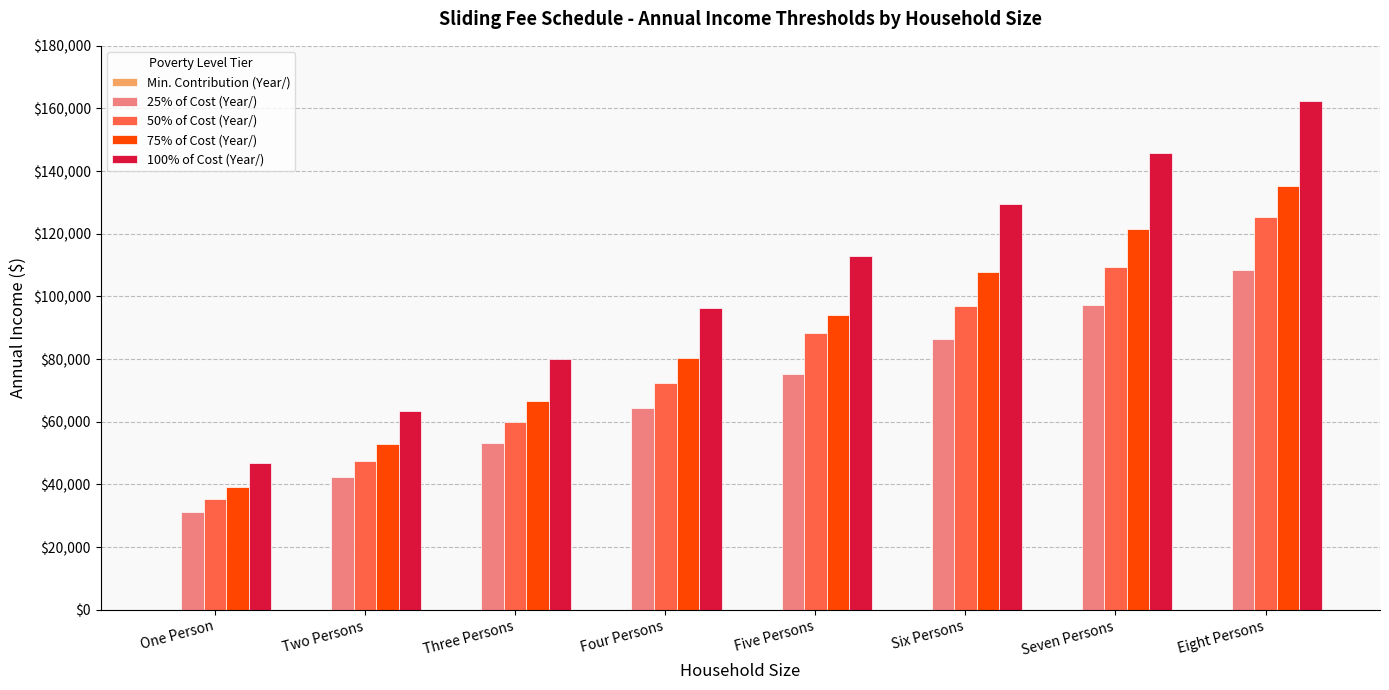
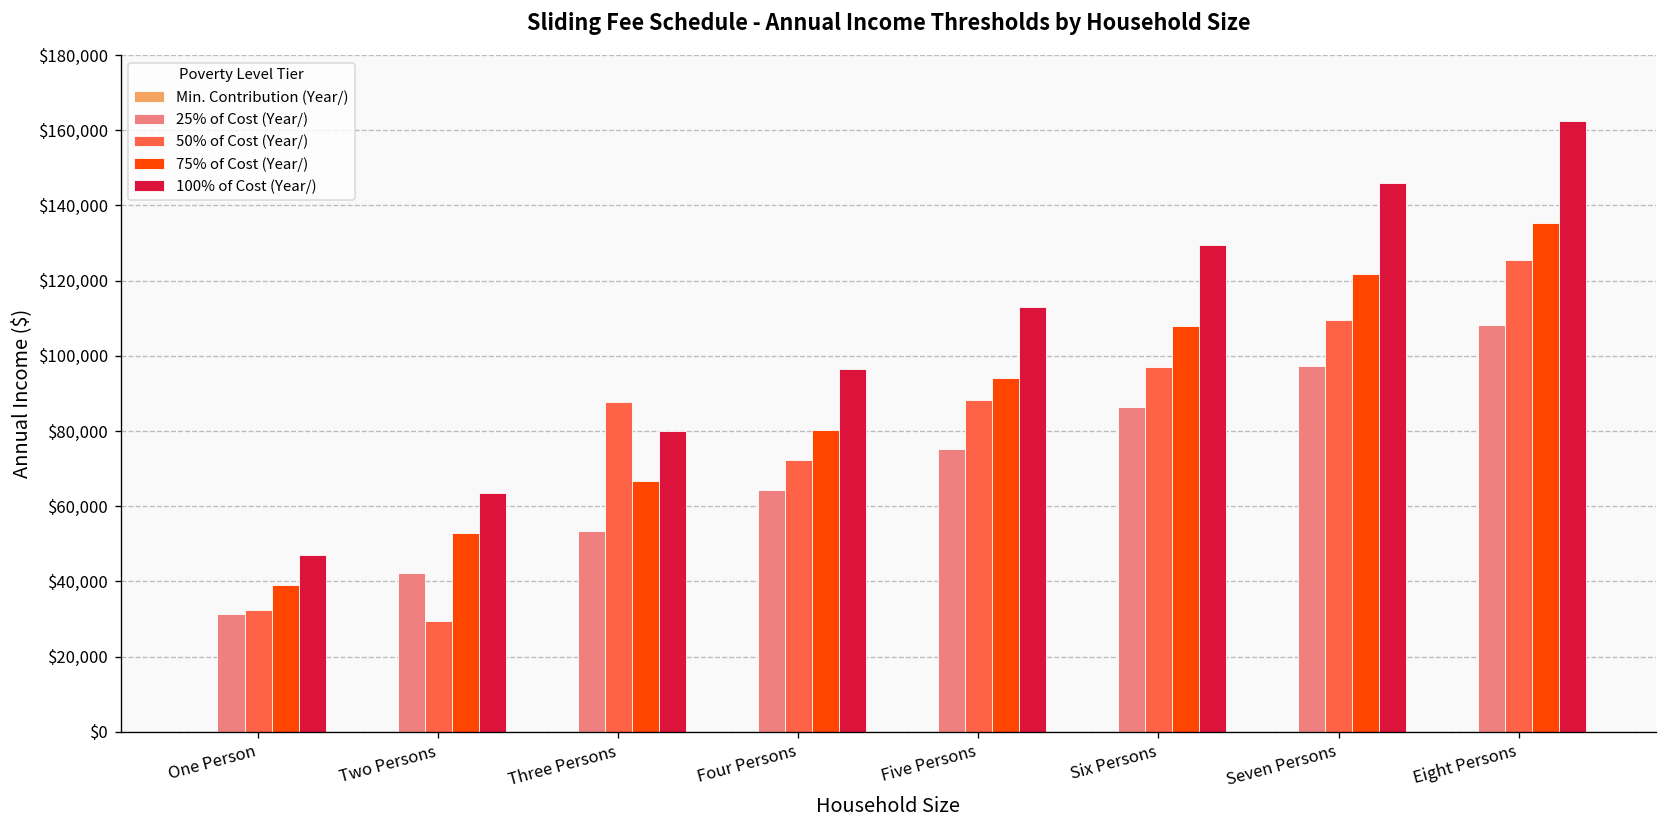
  {
    "50% of Cost (Year/)": {
-     "One Person": "$35,000",
-     "Two Persons": "$48,000",
-     "Three Persons": "$60,000",
+     "One Person": "$32,000",
+     "Two Persons": "$29,000",
+     "Three Persons": "$88,000",
      "Four Persons": "$72,000",
      "Five Persons": "$88,000",
      "Six Persons": "$97,000",
      "Seven Persons": "$109,000",
      "Eight Persons": "$125,000"
    },
    "75% of Cost (Year/)": {
      "One Person": "$39,000",
      "Two Persons": "$53,000",
      "Three Persons": "$67,000",
      "Four Persons": "$80,000",
      "Five Persons": "$94,000",
      "Six Persons": "$108,000",
      "Seven Persons": "$122,000",
      "Eight Persons": "$135,000"
    },
    "100% of Cost (Year/)": {
      "One Person": "$47,000",
      "Two Persons": "$63,000",
      "Three Persons": "$80,000",
      "Four Persons": "$96,000",
      "Five Persons": "$113,000",
      "Six Persons": "$129,000",
      "Seven Persons": "$146,000",
      "Eight Persons": "$162,000"
    }
  }
